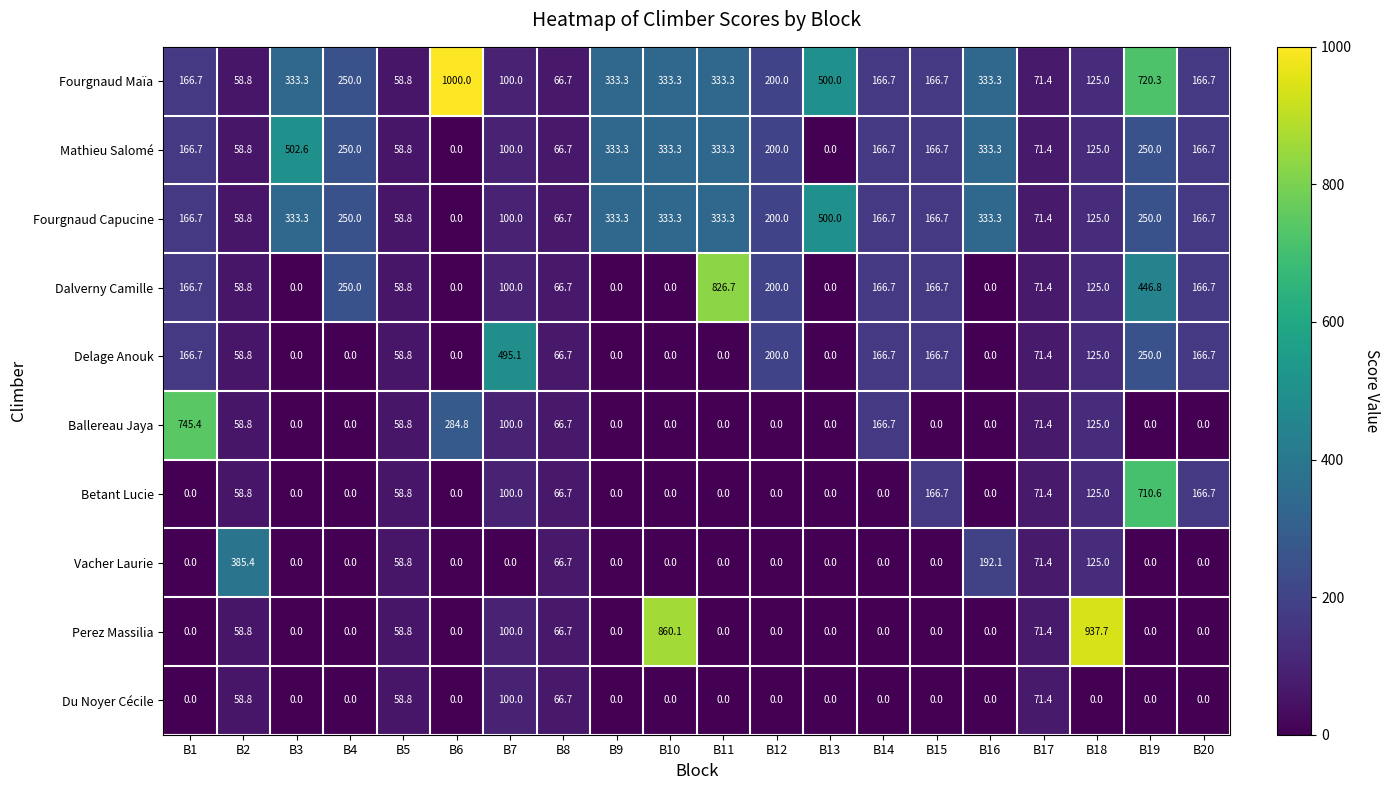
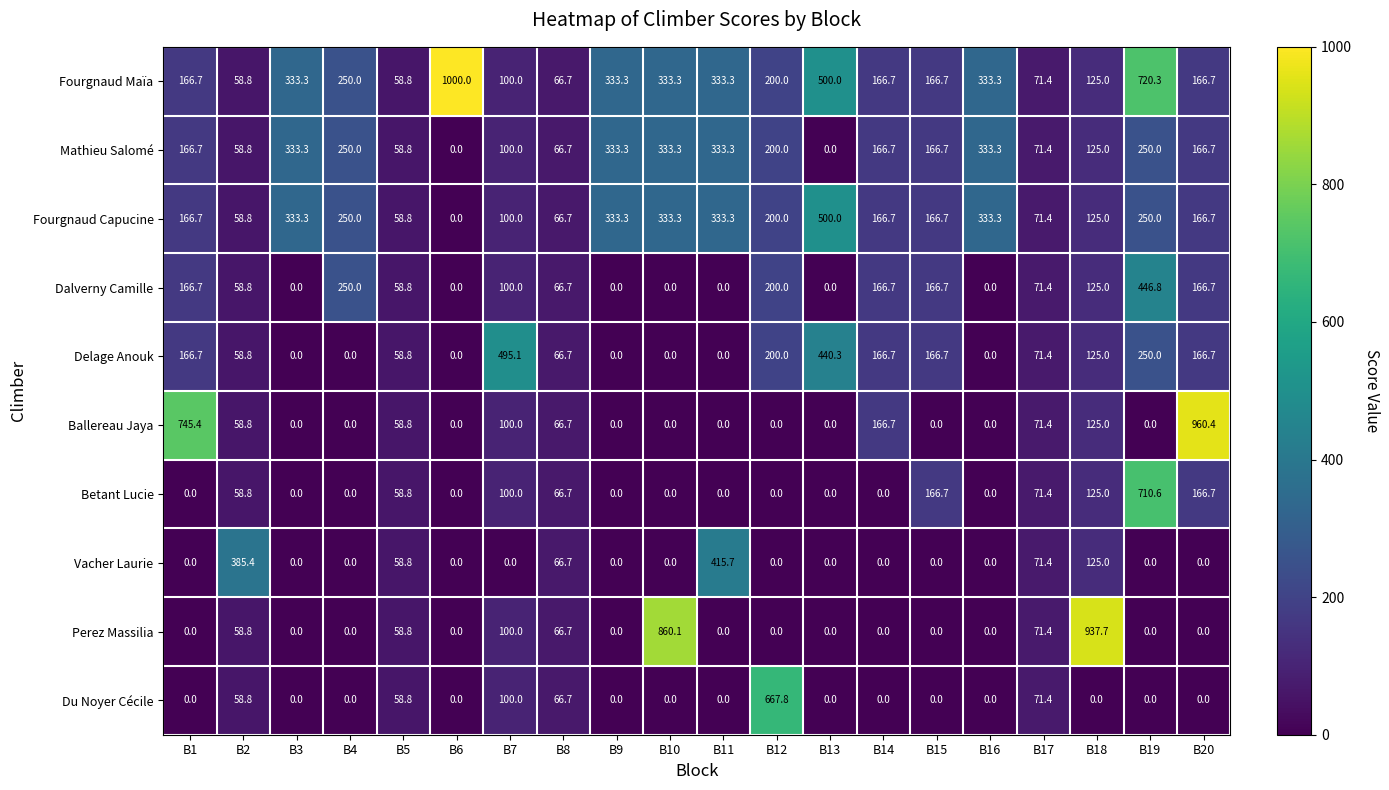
  {
    "Fourgnaud Maïa": {
      "B1": 166.7,
      "B2": 58.8,
      "B3": 333.3,
      "B4": 250.0,
      "B5": 58.8,
      "B6": 1000.0,
      "B7": 100.0,
      "B8": 66.7,
      "B9": 333.3,
      "B10": 333.3,
      "B11": 333.3,
      "B12": 200.0,
      "B13": 500.0,
      "B14": 166.7,
      "B15": 166.7,
      "B16": 333.3,
      "B17": 71.4,
      "B18": 125.0,
      "B19": 720.3,
      "B20": 166.7
    },
    "Mathieu Salomé": {
      "B1": 166.7,
      "B2": 58.8,
-     "B3": 502.6,
+     "B3": 333.3,
      "B4": 250.0,
      "B5": 58.8,
      "B6": 0.0,
      "B7": 100.0,
      "B8": 66.7,
      "B9": 333.3,
      "B10": 333.3,
      "B11": 333.3,
      "B12": 200.0,
      "B13": 0.0,
      "B14": 166.7,
      "B15": 166.7,
      "B16": 333.3,
      "B17": 71.4,
      "B18": 125.0,
      "B19": 250.0,
      "B20": 166.7
    },
    "Fourgnaud Capucine": {
      "B1": 166.7,
      "B2": 58.8,
      "B3": 333.3,
      "B4": 250.0,
      "B5": 58.8,
      "B6": 0.0,
      "B7": 100.0,
      "B8": 66.7,
      "B9": 333.3,
      "B10": 333.3,
      "B11": 333.3,
      "B12": 200.0,
      "B13": 500.0,
      "B14": 166.7,
      "B15": 166.7,
      "B16": 333.3,
      "B17": 71.4,
      "B18": 125.0,
      "B19": 250.0,
      "B20": 166.7
    },
    "Dalverny Camille": {
      "B1": 166.7,
      "B2": 58.8,
      "B3": 0.0,
      "B4": 250.0,
      "B5": 58.8,
      "B6": 0.0,
      "B7": 100.0,
      "B8": 66.7,
      "B9": 0.0,
      "B10": 0.0,
-     "B11": 826.7,
+     "B11": 0.0,
      "B12": 200.0,
      "B13": 0.0,
      "B14": 166.7,
      "B15": 166.7,
      "B16": 0.0,
      "B17": 71.4,
      "B18": 125.0,
      "B19": 446.8,
      "B20": 166.7
    },
    "Delage Anouk": {
      "B1": 166.7,
      "B2": 58.8,
      "B3": 0.0,
      "B4": 0.0,
      "B5": 58.8,
      "B6": 0.0,
      "B7": 495.1,
      "B8": 66.7,
      "B9": 0.0,
      "B10": 0.0,
      "B11": 0.0,
      "B12": 200.0,
-     "B13": 0.0,
+     "B13": 440.3,
      "B14": 166.7,
      "B15": 166.7,
      "B16": 0.0,
      "B17": 71.4,
      "B18": 125.0,
      "B19": 250.0,
      "B20": 166.7
    },
    "Ballereau Jaya": {
      "B1": 745.4,
      "B2": 58.8,
      "B3": 0.0,
      "B4": 0.0,
      "B5": 58.8,
-     "B6": 284.8,
+     "B6": 0.0,
      "B7": 100.0,
      "B8": 66.7,
      "B9": 0.0,
      "B10": 0.0,
      "B11": 0.0,
      "B12": 0.0,
      "B13": 0.0,
      "B14": 166.7,
      "B15": 0.0,
      "B16": 0.0,
      "B17": 71.4,
      "B18": 125.0,
      "B19": 0.0,
-     "B20": 0.0
+     "B20": 960.4
    },
    "Betant Lucie": {
      "B1": 0.0,
      "B2": 58.8,
      "B3": 0.0,
      "B4": 0.0,
      "B5": 58.8,
      "B6": 0.0,
      "B7": 100.0,
      "B8": 66.7,
      "B9": 0.0,
      "B10": 0.0,
      "B11": 0.0,
      "B12": 0.0,
      "B13": 0.0,
      "B14": 0.0,
      "B15": 166.7,
      "B16": 0.0,
      "B17": 71.4,
      "B18": 125.0,
      "B19": 710.6,
      "B20": 166.7
    },
    "Vacher Laurie": {
      "B1": 0.0,
      "B2": 385.4,
      "B3": 0.0,
      "B4": 0.0,
      "B5": 58.8,
      "B6": 0.0,
      "B7": 0.0,
      "B8": 66.7,
      "B9": 0.0,
      "B10": 0.0,
-     "B11": 0.0,
+     "B11": 415.7,
      "B12": 0.0,
      "B13": 0.0,
      "B14": 0.0,
      "B15": 0.0,
-     "B16": 192.1,
+     "B16": 0.0,
      "B17": 71.4,
      "B18": 125.0,
      "B19": 0.0,
      "B20": 0.0
    },
    "Perez Massilia": {
      "B1": 0.0,
      "B2": 58.8,
      "B3": 0.0,
      "B4": 0.0,
      "B5": 58.8,
      "B6": 0.0,
      "B7": 100.0,
      "B8": 66.7,
      "B9": 0.0,
      "B10": 860.1,
      "B11": 0.0,
      "B12": 0.0,
      "B13": 0.0,
      "B14": 0.0,
      "B15": 0.0,
      "B16": 0.0,
      "B17": 71.4,
      "B18": 937.7,
      "B19": 0.0,
      "B20": 0.0
    },
    "Du Noyer Cécile": {
      "B1": 0.0,
      "B2": 58.8,
      "B3": 0.0,
      "B4": 0.0,
      "B5": 58.8,
      "B6": 0.0,
      "B7": 100.0,
      "B8": 66.7,
      "B9": 0.0,
      "B10": 0.0,
      "B11": 0.0,
-     "B12": 0.0,
+     "B12": 667.8,
      "B13": 0.0,
      "B14": 0.0,
      "B15": 0.0,
      "B16": 0.0,
      "B17": 71.4,
      "B18": 0.0,
      "B19": 0.0,
      "B20": 0.0
    }
  }
